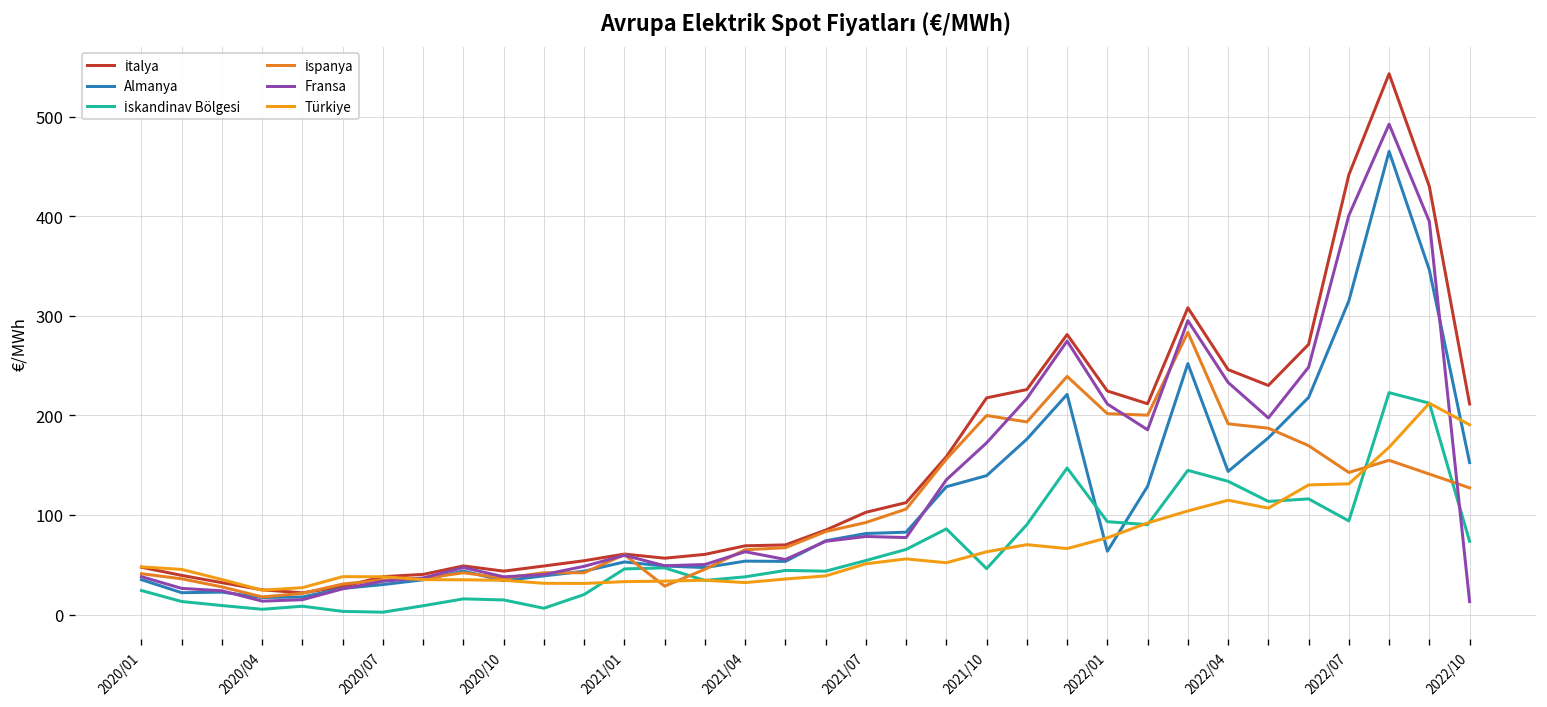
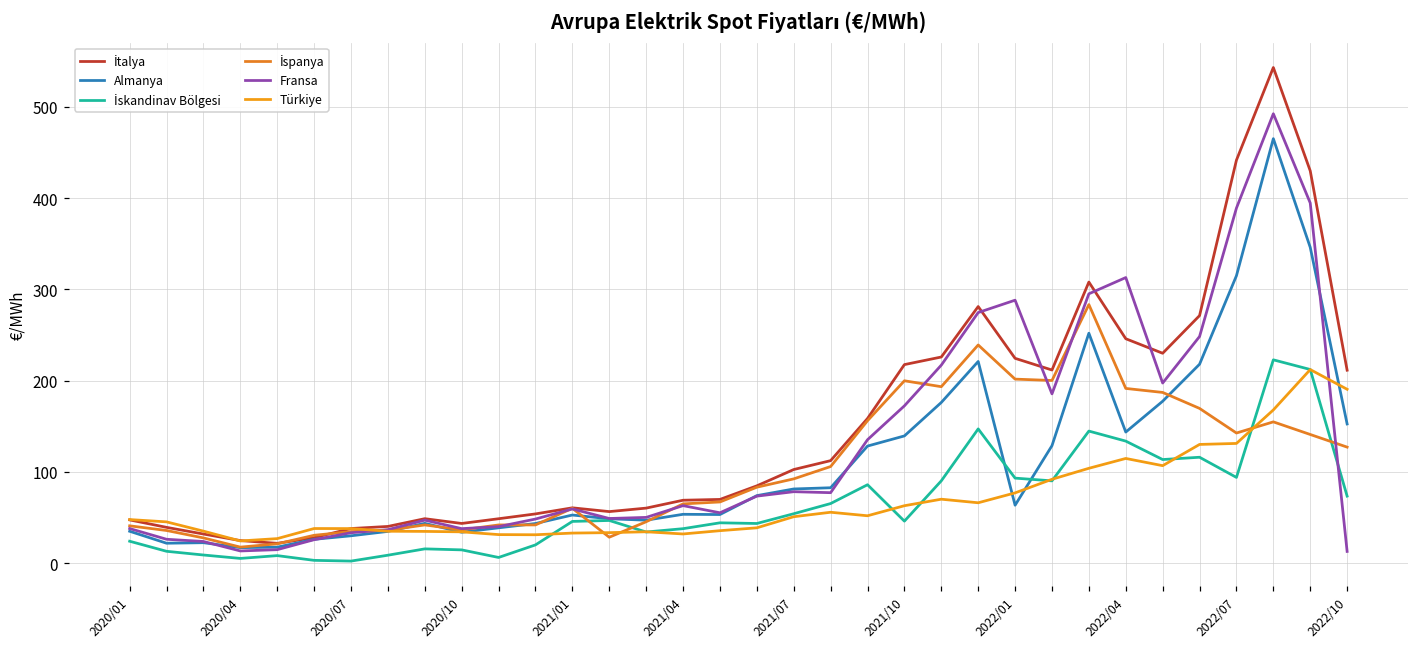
  {
    "İtalya": {
      "2020/10": 40,
      "2021/04": 70,
      "2021/07": 100,
      "2021/10": 220,
      "2022/01": 220,
      "2022/04": 250,
      "2022/07": 440,
      "2022/10": 210
    },
    "Almanya": {
      "2020/07": 30,
      "2021/01": 50,
      "2021/04": 50,
      "2021/10": 140,
      "2022/01": 60,
      "2022/04": 140,
      "2022/07": 320,
      "2022/10": 150
    },
    "İskandinav Bölgesi": {
      "2020/01": 20,
      "2020/04": 10,
      "2020/07": 0,
      "2020/10": 10,
      "2021/01": 50,
      "2021/04": 40,
      "2021/07": 50,
      "2021/10": 50,
      "2022/01": 90,
      "2022/04": 130,
      "2022/07": 90,
      "2022/10": 70
    },
    "Fransa": {
      "2020/04": 10,
      "2021/10": 170,
-     "2022/01": 210,
-     "2022/04": 230,
-     "2022/07": 400,
+     "2022/01": 290,
+     "2022/04": 310,
+     "2022/07": 390,
      "2022/10": 10
    }
  }
